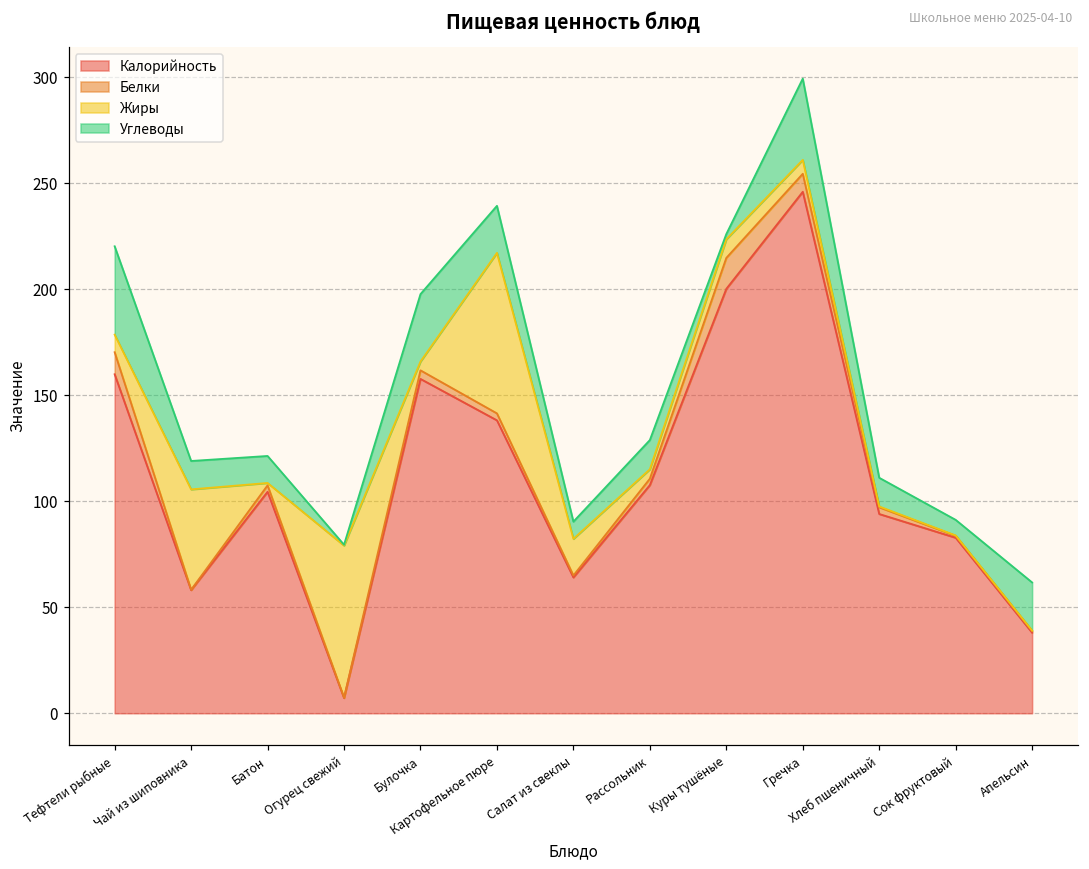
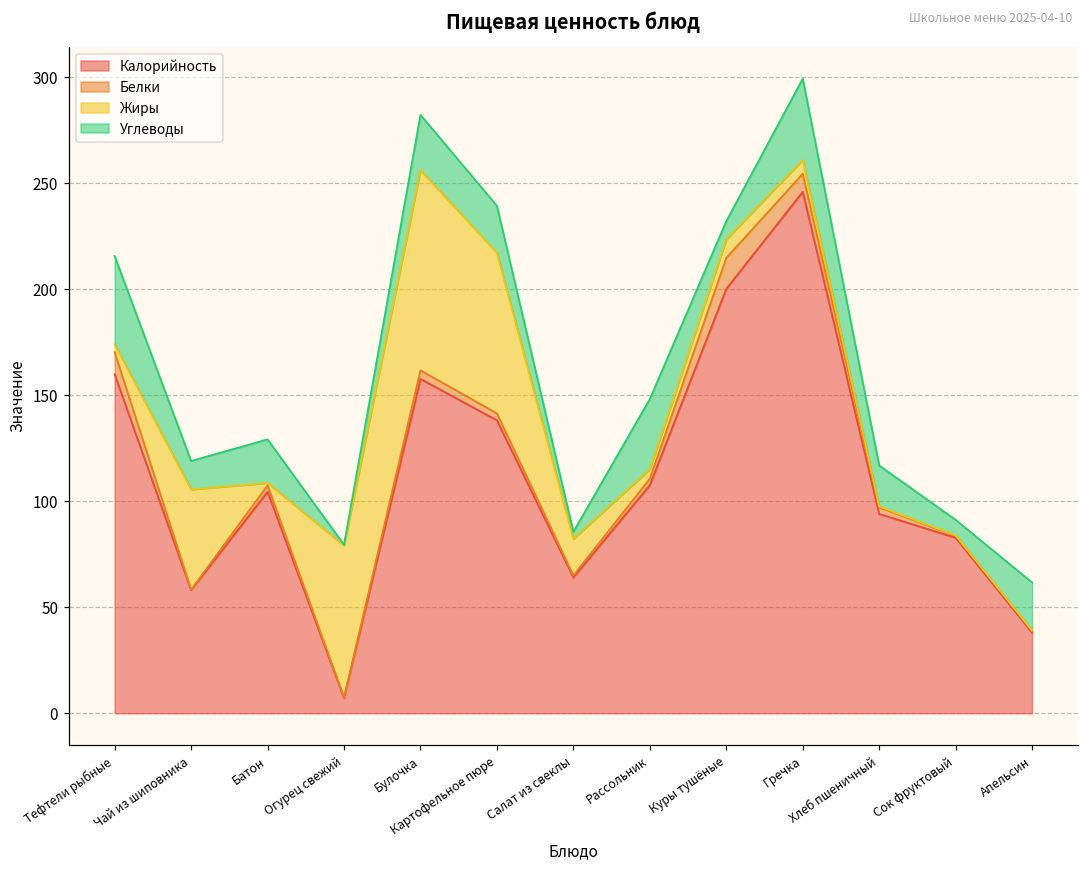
  {
    "Жиры": {
-     "Тефтели рыбные": 8,
+     "Тефтели рыбные": 4,
      "Чай из шиповника": 47,
-     "Булочка": 4,
+     "Булочка": 94,
      "Картофельное пюре": 76,
      "Салат из свеклы": 17,
      "Рассольник": 4,
      "Куры тушёные": 9,
      "Гречка": 7
    },
    "Углеводы": {
      "Тефтели рыбные": 42,
      "Чай из шиповника": 13,
-     "Батон": 13,
-     "Булочка": 32,
+     "Батон": 21,
+     "Булочка": 26,
      "Картофельное пюре": 22,
-     "Салат из свеклы": 8,
-     "Рассольник": 14,
-     "Куры тушёные": 2,
+     "Салат из свеклы": 3,
+     "Рассольник": 33,
+     "Куры тушёные": 9,
      "Гречка": 38,
-     "Хлеб пшеничный": 14,
+     "Хлеб пшеничный": 19,
      "Сок фруктовый": 7,
      "Апельсин": 23
    }
  }
